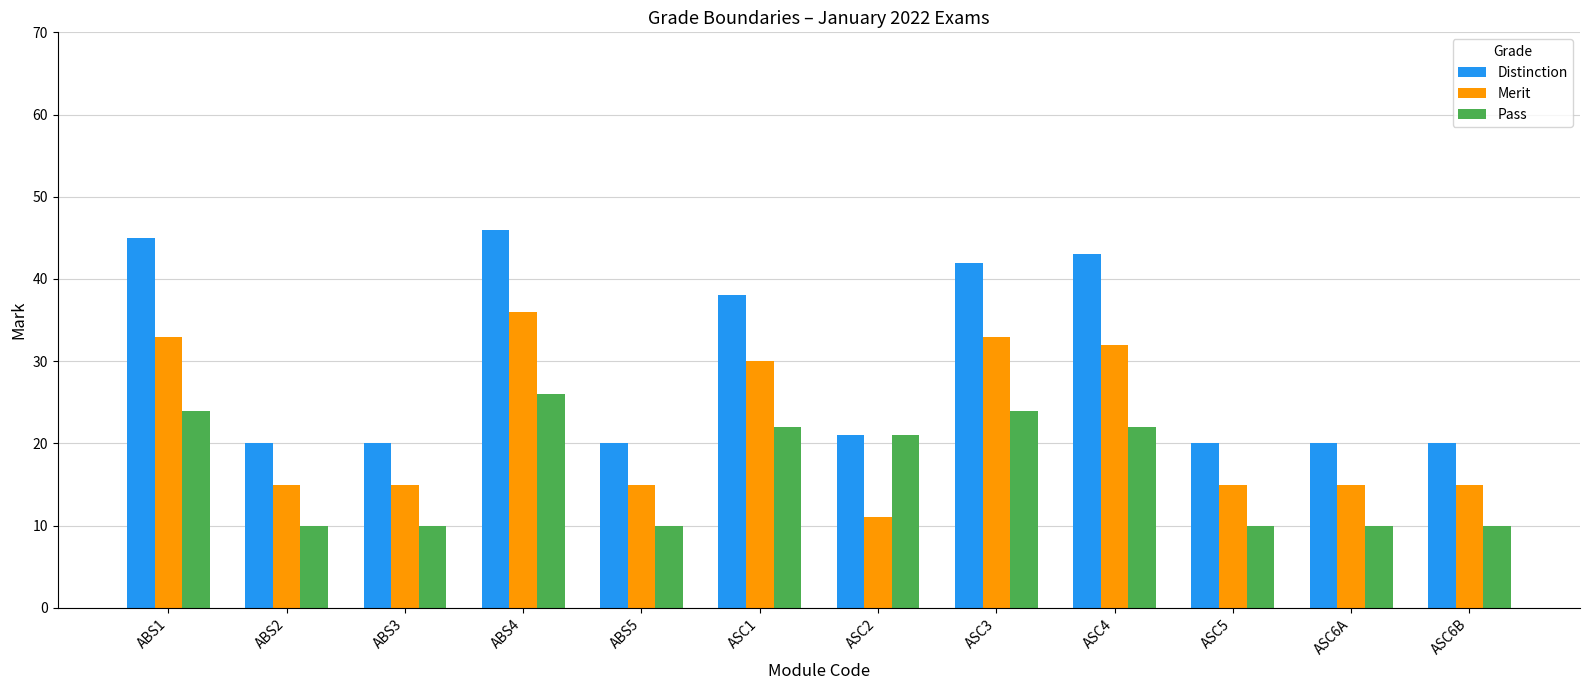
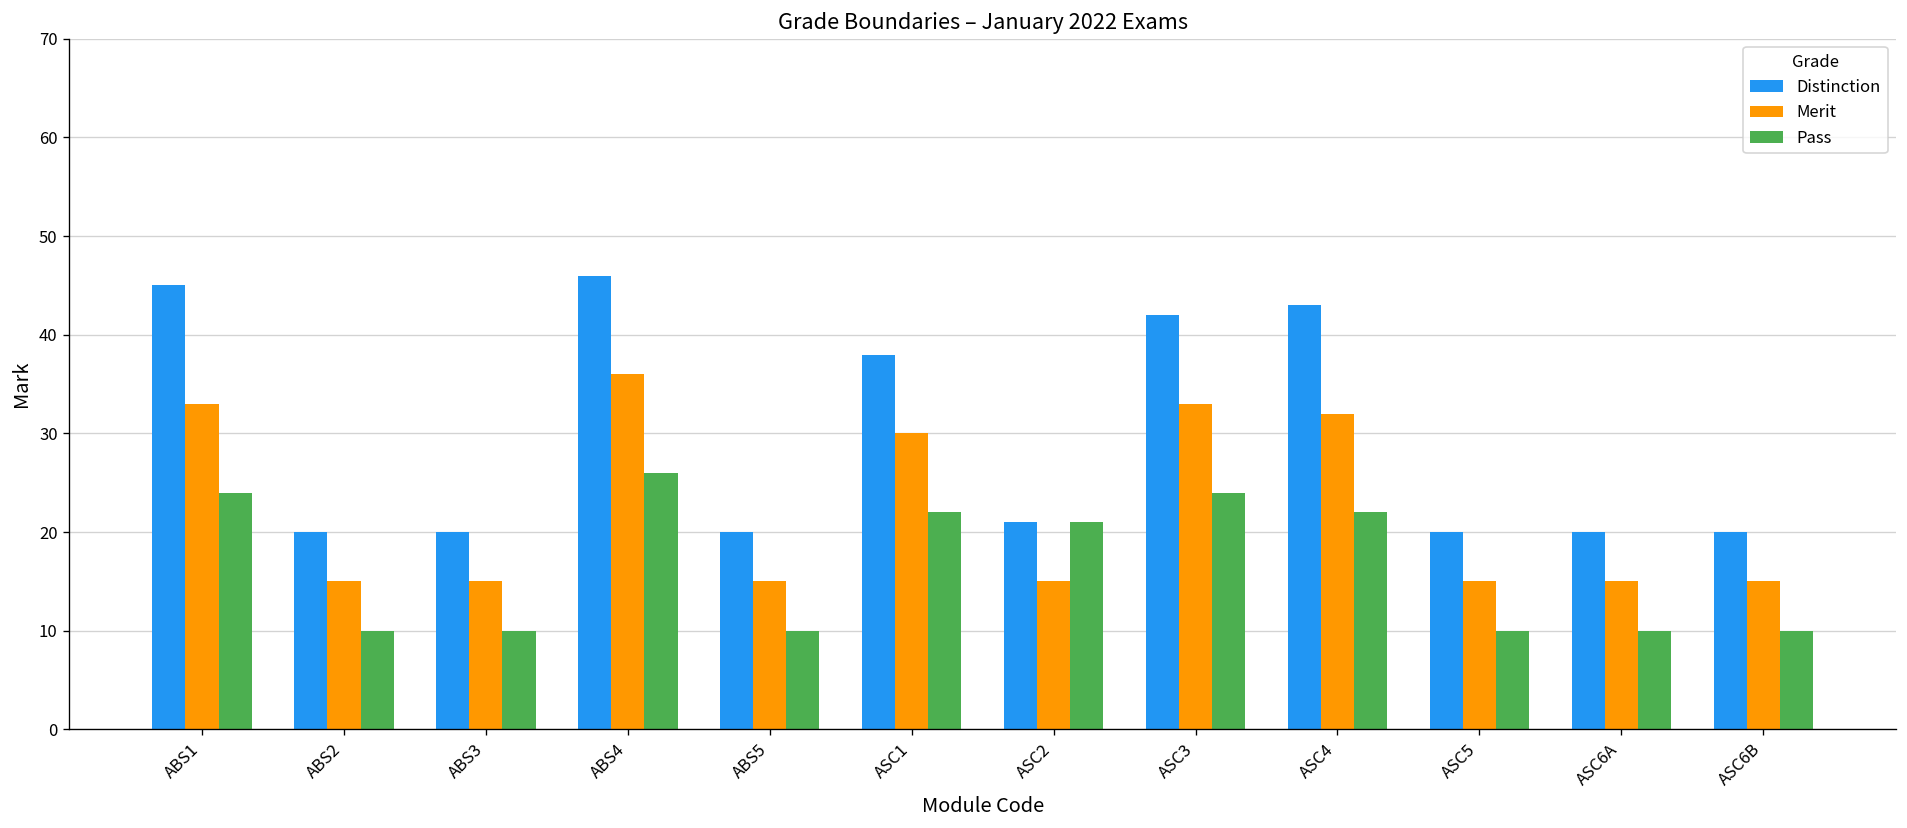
  {
    "Distinction": {
      "ABS1": 45,
      "ABS2": 20,
      "ABS3": 20,
      "ABS4": 46,
      "ABS5": 20,
      "ASC1": 38,
      "ASC2": 21,
      "ASC3": 42,
      "ASC4": 43,
      "ASC5": 20,
      "ASC6A": 20,
      "ASC6B": 20
    },
    "Merit": {
      "ABS1": 33,
      "ABS2": 15,
      "ABS3": 15,
      "ABS4": 36,
      "ABS5": 15,
      "ASC1": 30,
-     "ASC2": 11,
+     "ASC2": 15,
      "ASC3": 33,
      "ASC4": 32,
      "ASC5": 15,
      "ASC6A": 15,
      "ASC6B": 15
    },
    "Pass": {
      "ABS1": 24,
      "ABS2": 10,
      "ABS3": 10,
      "ABS4": 26,
      "ABS5": 10,
      "ASC1": 22,
      "ASC2": 21,
      "ASC3": 24,
      "ASC4": 22,
      "ASC5": 10,
      "ASC6A": 10,
      "ASC6B": 10
    }
  }
